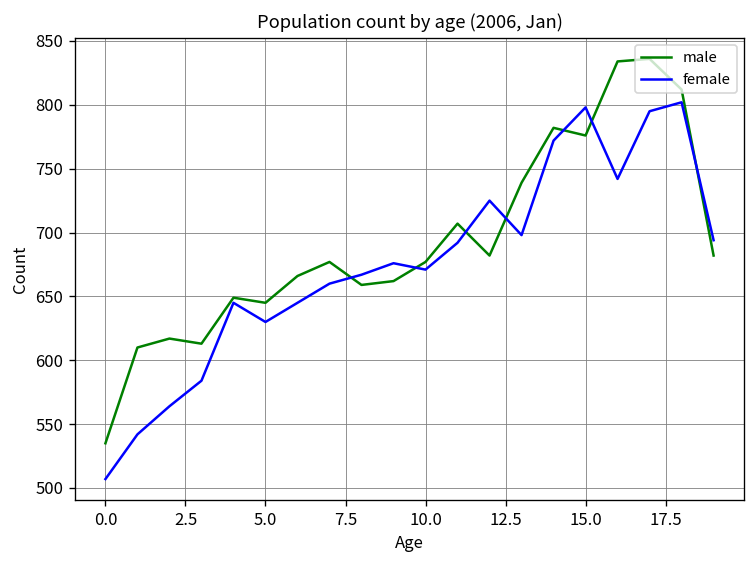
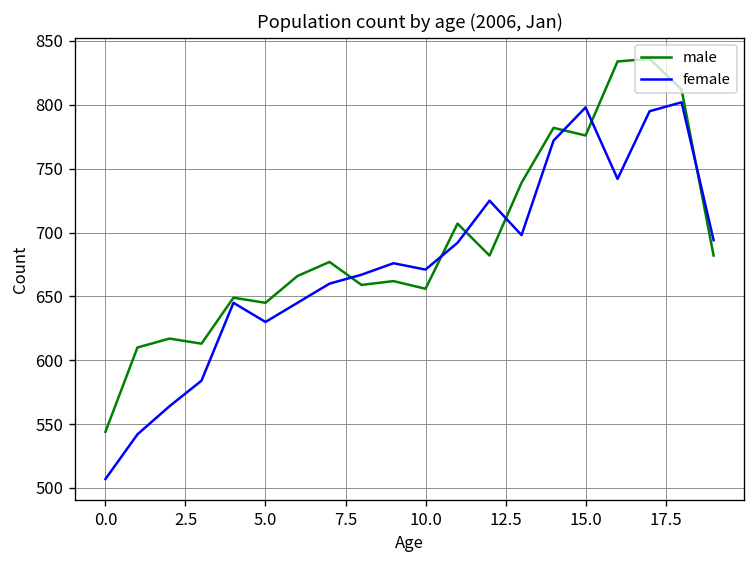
  {
    "male": {
-     "0.0": 535,
+     "0.0": 544,
      "5.0": 645,
-     "10.0": 677,
+     "10.0": 656,
      "15.0": 776
    },
    "female": {
      "0.0": 507,
      "5.0": 630,
      "10.0": 671,
      "15.0": 798
    }
  }
